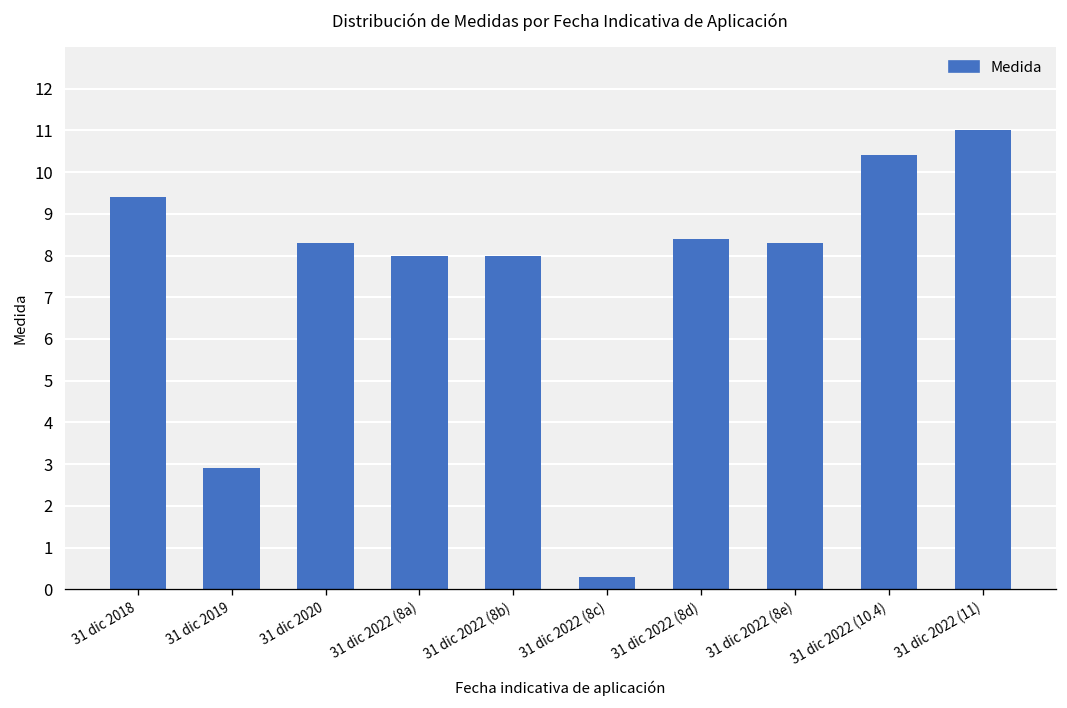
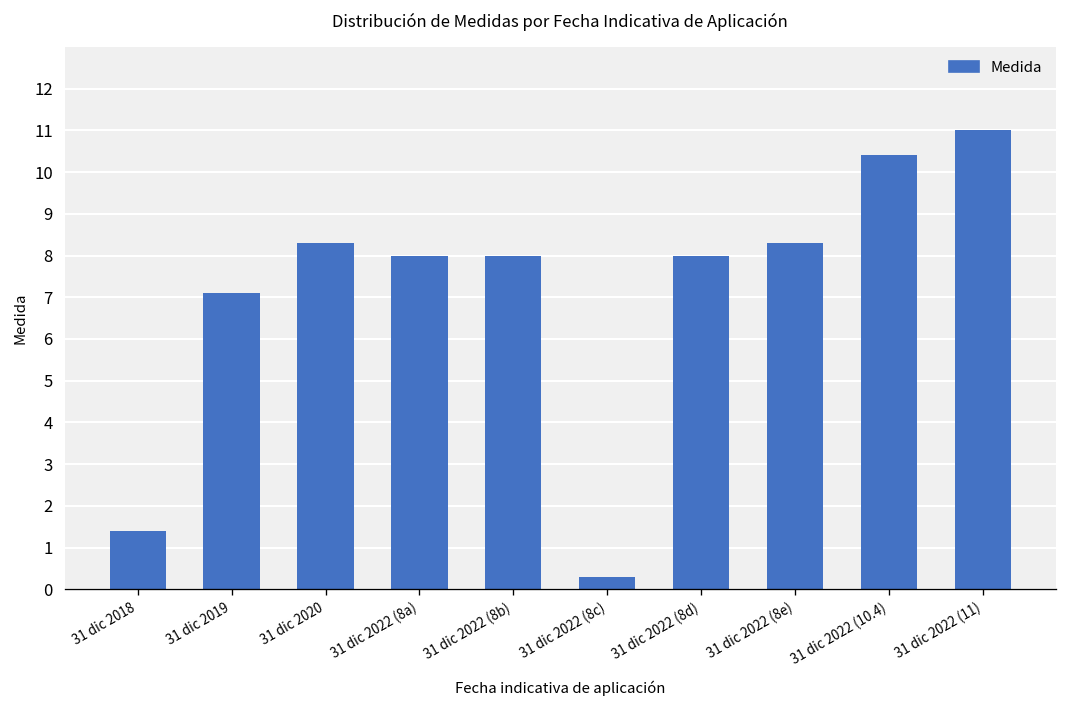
  {
-   "31 dic 2018": 9.4,
-   "31 dic 2019": 2.9,
+   "31 dic 2018": 1.4,
+   "31 dic 2019": 7.1,
    "31 dic 2020": 8.3,
    "31 dic 2022 (8a)": 8.0,
    "31 dic 2022 (8b)": 8.0,
    "31 dic 2022 (8c)": 0.3,
-   "31 dic 2022 (8d)": 8.4,
+   "31 dic 2022 (8d)": 8.0,
    "31 dic 2022 (8e)": 8.3,
    "31 dic 2022 (10.4)": 10.4,
    "31 dic 2022 (11)": 11.0
  }
